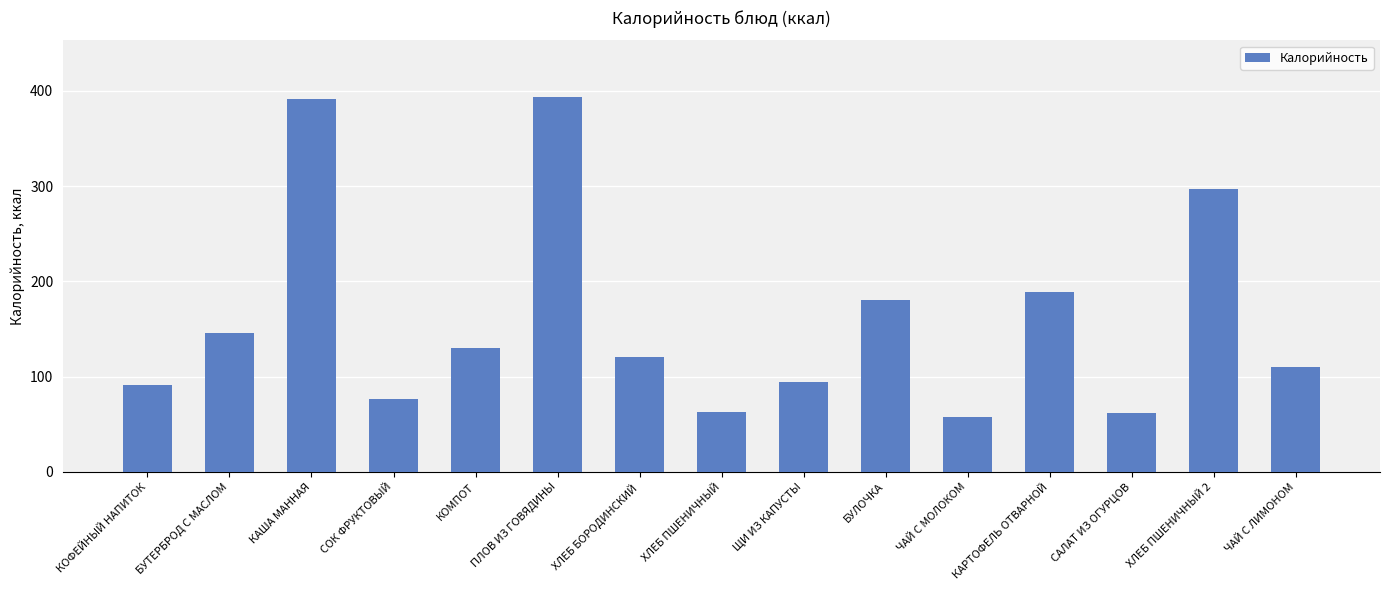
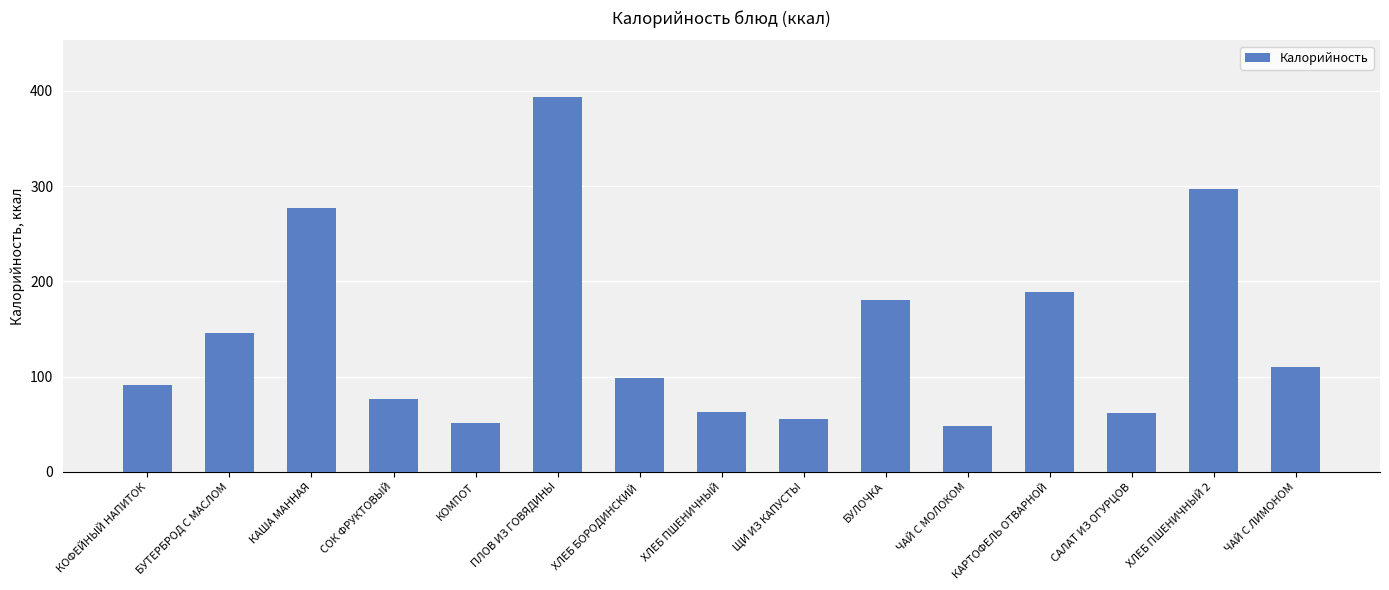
  {
    "КОФЕЙНЫЙ НАПИТОК": 90,
    "БУТЕРБРОД С МАСЛОМ": 150,
-   "КАША МАННАЯ": 390,
+   "КАША МАННАЯ": 280,
    "СОК ФРУКТОВЫЙ": 80,
-   "КОМПОТ": 130,
+   "КОМПОТ": 50,
    "ПЛОВ ИЗ ГОВЯДИНЫ": 390,
-   "ХЛЕБ БОРОДИНСКИЙ": 120,
+   "ХЛЕБ БОРОДИНСКИЙ": 100,
    "ХЛЕБ ПШЕНИЧНЫЙ": 60,
-   "ЩИ ИЗ КАПУСТЫ": 90,
+   "ЩИ ИЗ КАПУСТЫ": 60,
    "БУЛОЧКА": 180,
-   "ЧАЙ С МОЛОКОМ": 60,
+   "ЧАЙ С МОЛОКОМ": 50,
    "КАРТОФЕЛЬ ОТВАРНОЙ": 190,
    "САЛАТ ИЗ ОГУРЦОВ": 60,
    "ХЛЕБ ПШЕНИЧНЫЙ 2": 300,
    "ЧАЙ С ЛИМОНОМ": 110
  }
